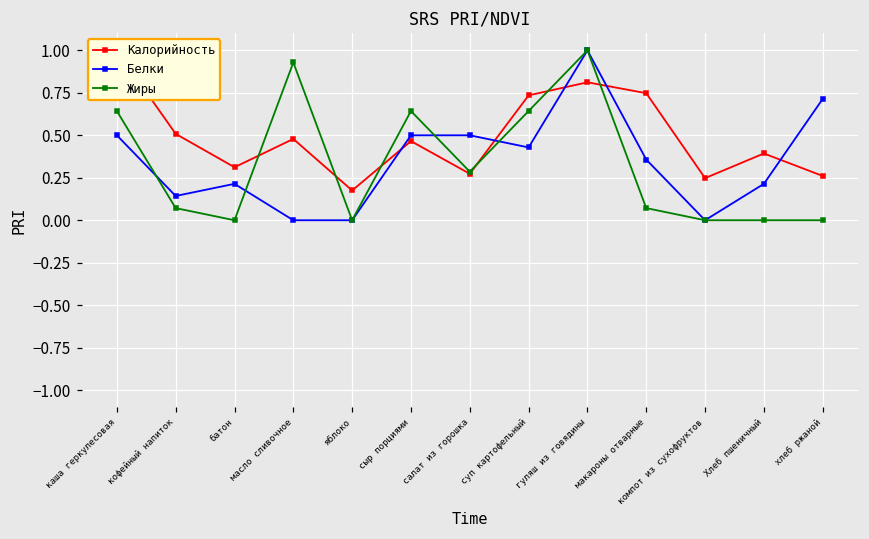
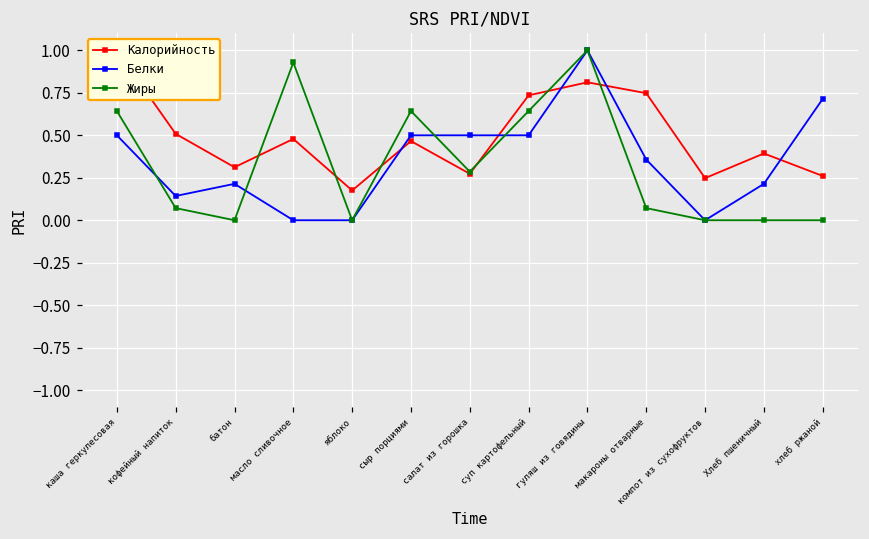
  {
    "Калорийность": {
      "кофейный напиток": 0.51,
      "батон": 0.31,
      "масло сливочное": 0.48,
      "яблоко": 0.18,
      "сыр порциями": 0.47,
      "суп картофельный": 0.74,
      "гуляш из говядины": 0.81,
      "макароны отварные": 0.75,
      "компот из сухофруктов": 0.25,
      "Хлеб пшеничный": 0.39,
      "хлеб ржаной": 0.26
    },
    "Белки": {
      "каша геркулесовая": 0.50,
      "кофейный напиток": 0.14,
      "батон": 0.21,
      "масло сливочное": 0.00,
      "сыр порциями": 0.50,
      "салат из горошка": 0.50,
-     "суп картофельный": 0.43,
+     "суп картофельный": 0.50,
      "макароны отварные": 0.36,
      "Хлеб пшеничный": 0.21,
      "хлеб ржаной": 0.71
    },
    "Жиры": {
      "каша геркулесовая": 0.64,
      "кофейный напиток": 0.07,
      "батон": 0.00,
      "масло сливочное": 0.93,
      "сыр порциями": 0.64,
      "суп картофельный": 0.64,
      "макароны отварные": 0.07,
      "Хлеб пшеничный": 0.00,
      "хлеб ржаной": 0.00
    }
  }
